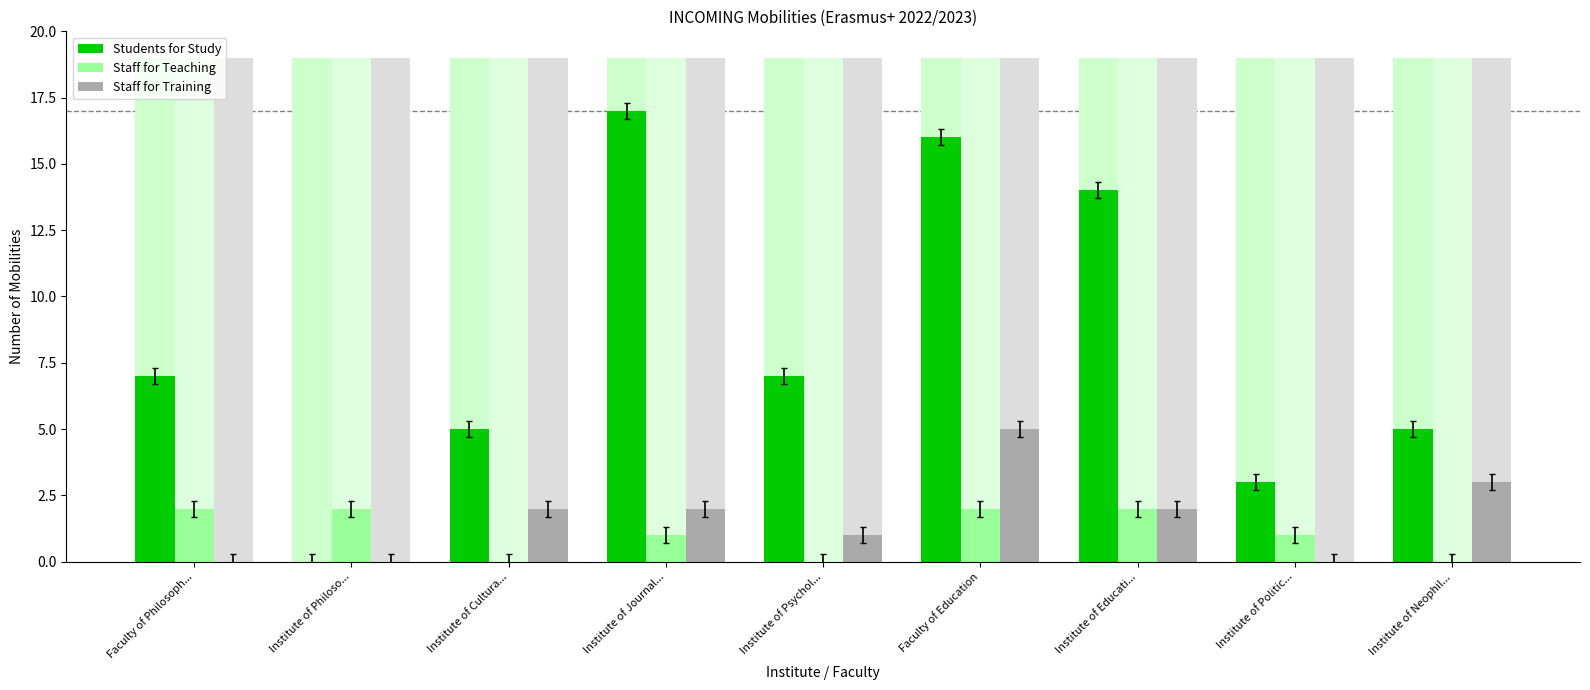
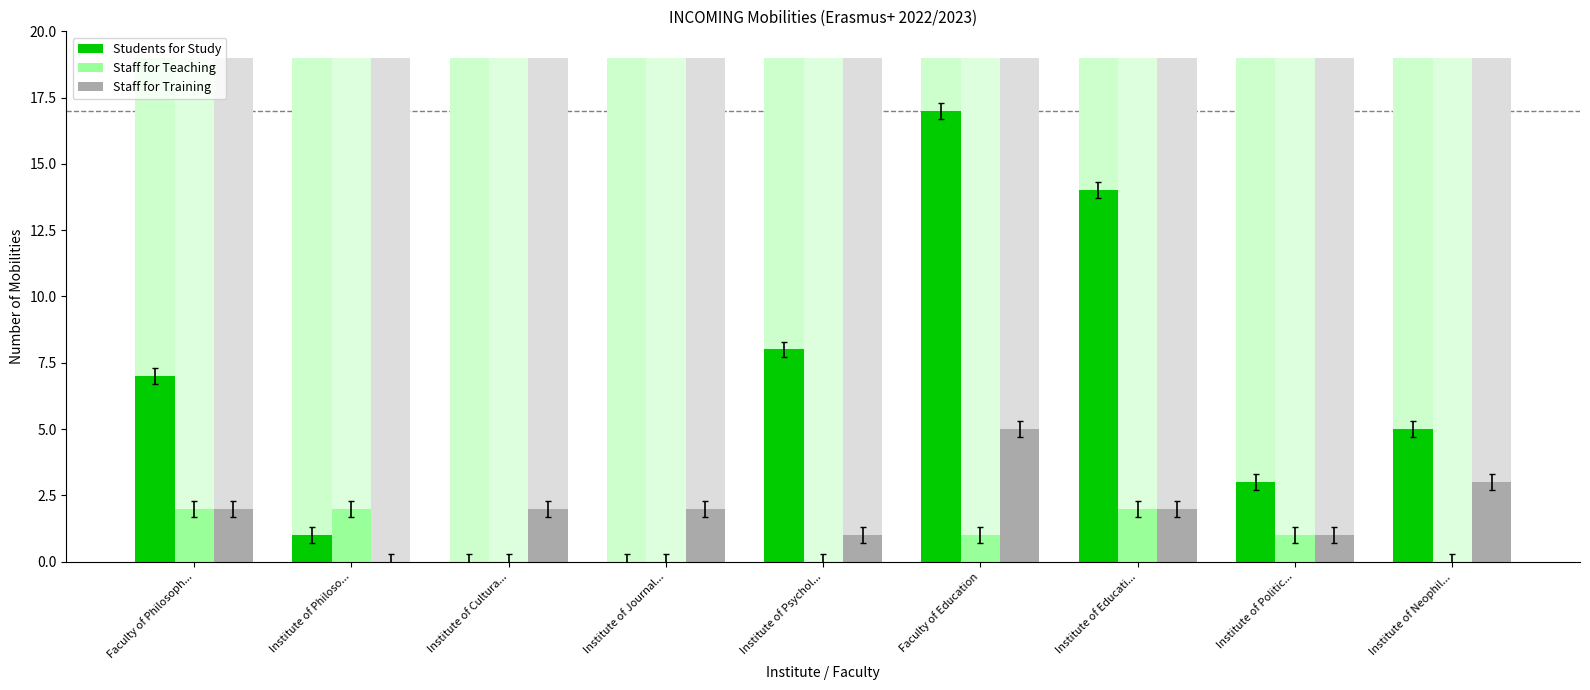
  {
    "Students for Study": {
-     "Institute of Philoso...": 0,
-     "Institute of Cultura...": 5,
-     "Institute of Journal...": 17,
-     "Institute of Psychol...": 7,
-     "Faculty of Education": 16
+     "Institute of Philoso...": 1,
+     "Institute of Cultura...": 0,
+     "Institute of Journal...": 0,
+     "Institute of Psychol...": 8,
+     "Faculty of Education": 17
    },
    "Staff for Teaching": {
      "Institute of Cultura...": 0,
-     "Institute of Journal...": 1,
+     "Institute of Journal...": 0,
      "Institute of Psychol...": 0,
-     "Faculty of Education": 2,
+     "Faculty of Education": 1,
      "Institute of Neophil...": 0
    },
    "Staff for Training": {
-     "Faculty of Philosoph...": 0,
+     "Faculty of Philosoph...": 2,
      "Institute of Philoso...": 0,
-     "Institute of Politic...": 0
+     "Institute of Politic...": 1
    }
  }
